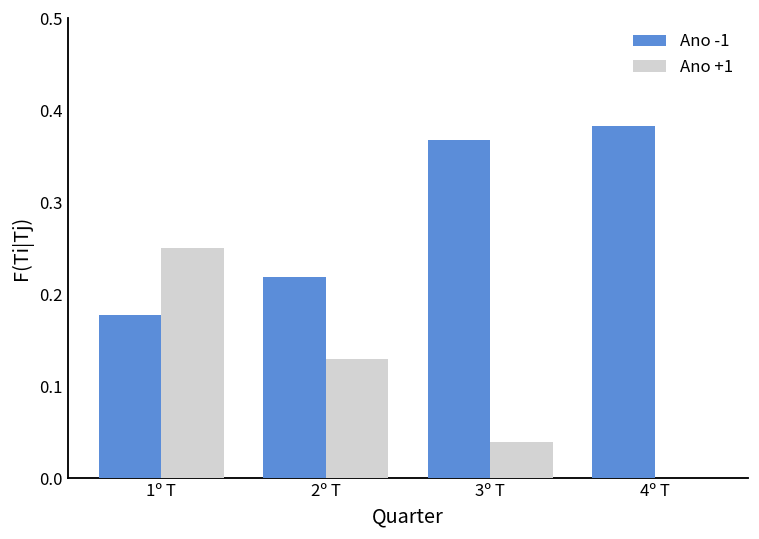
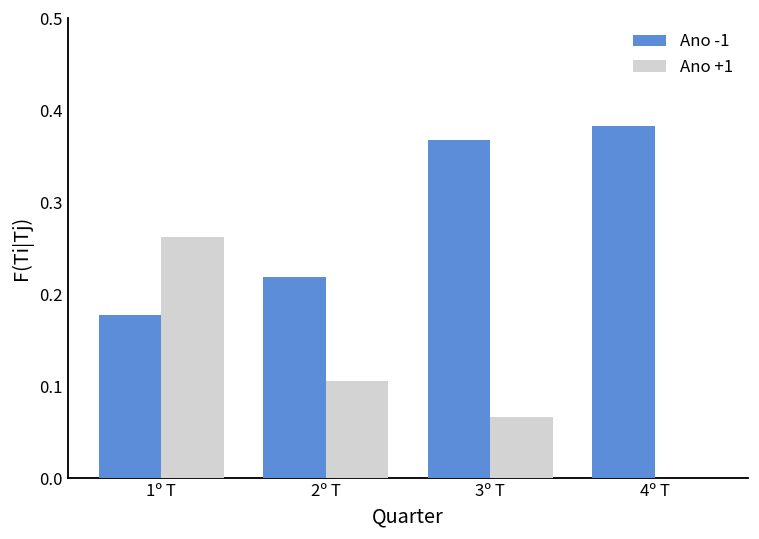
  {
    "Ano -1": {
      "1º T": 0.18,
      "2º T": 0.22,
      "3º T": 0.37,
      "4º T": 0.38
    },
    "Ano +1": {
-     "1º T": 0.25,
-     "2º T": 0.13,
-     "3º T": 0.04,
+     "1º T": 0.26,
+     "2º T": 0.11,
+     "3º T": 0.07,
      "4º T": 0.00
    }
  }
